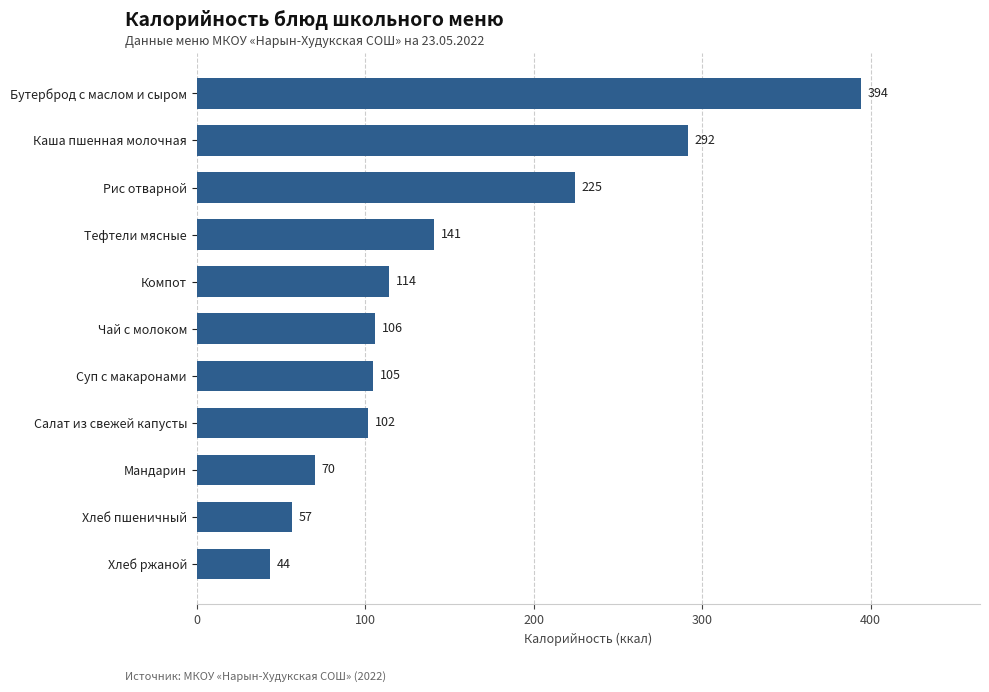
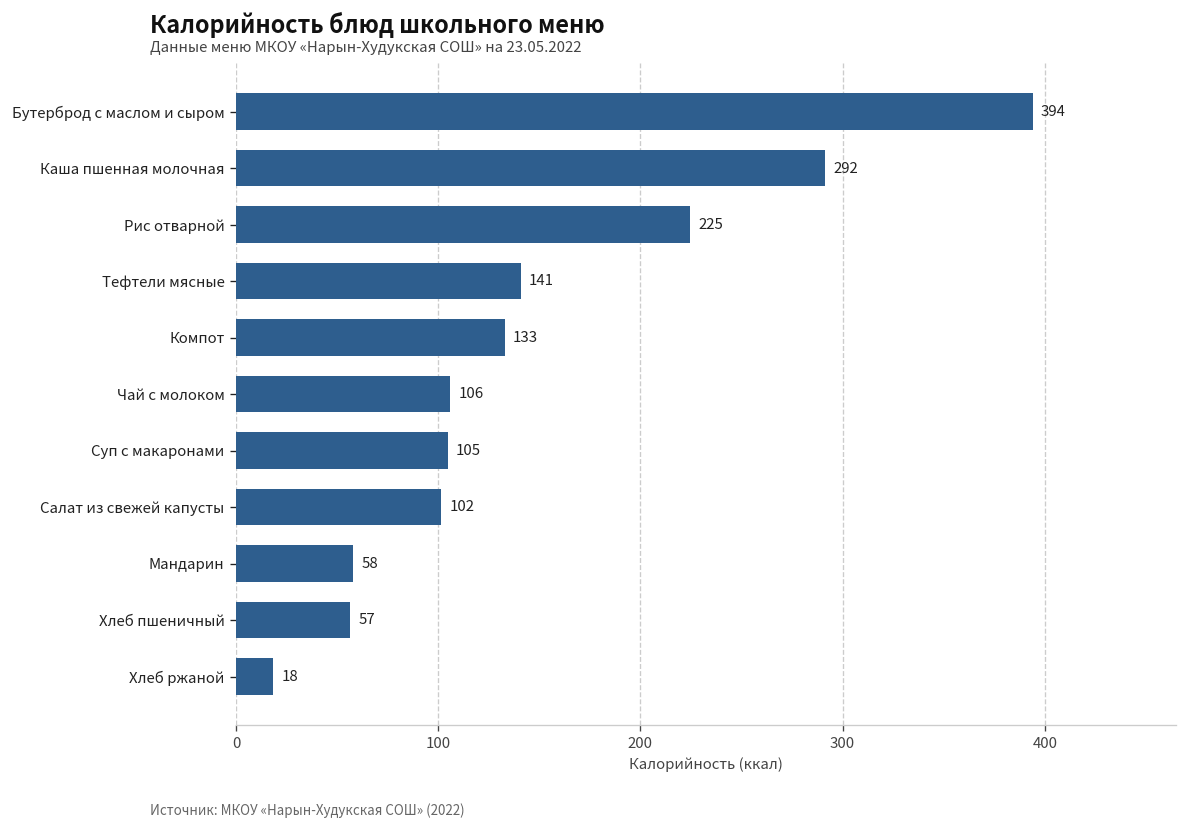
  {
    "Бутерброд с маслом и сыром": 394,
    "Каша пшенная молочная": 292,
    "Рис отварной": 225,
    "Тефтели мясные": 141,
-   "Компот": 114,
+   "Компот": 133,
    "Чай с молоком": 106,
    "Суп с макаронами": 105,
    "Салат из свежей капусты": 102,
-   "Мандарин": 70,
+   "Мандарин": 58,
    "Хлеб пшеничный": 57,
-   "Хлеб ржаной": 44
+   "Хлеб ржаной": 18
  }
